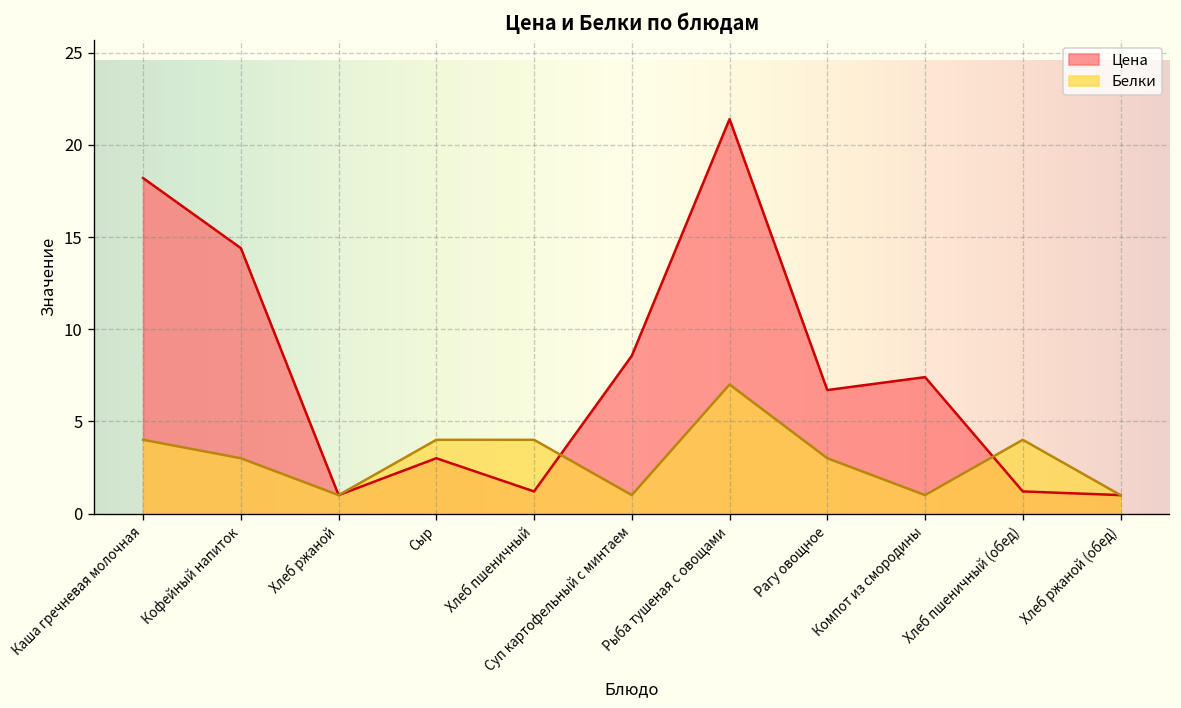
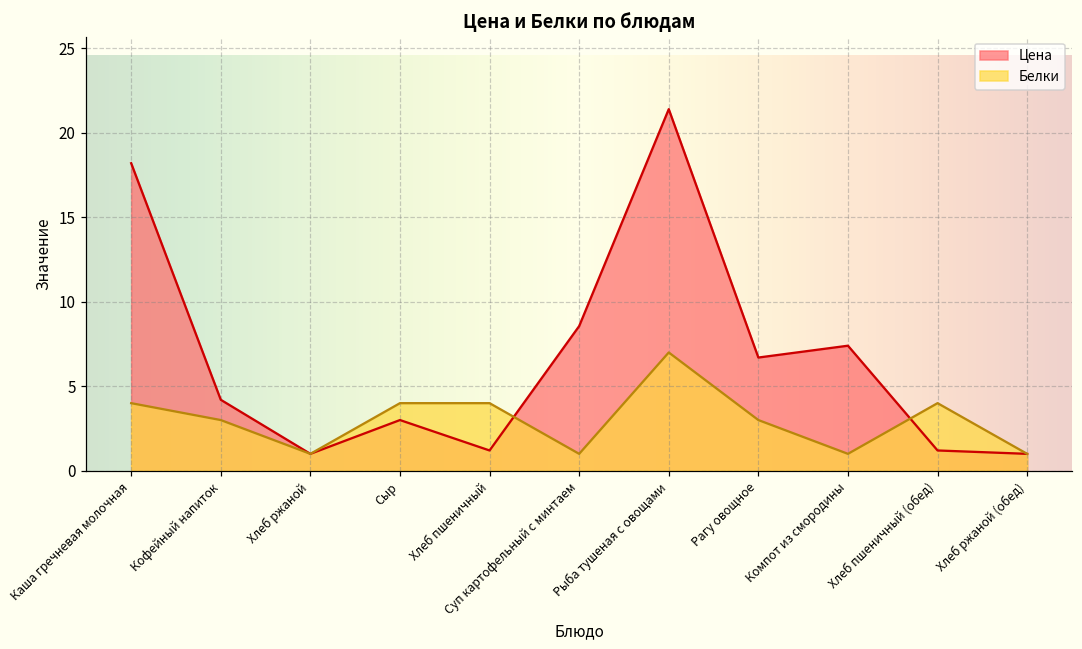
  {
    "Цена": {
      "Каша гречневая молочная": 18.2,
-     "Кофейный напиток": 14.4,
+     "Кофейный напиток": 4.2,
      "Сыр": 3.0,
      "Хлеб пшеничный": 1.2,
      "Суп картофельный с минтаем": 8.6,
      "Рыба тушеная с овощами": 21.4,
      "Рагу овощное": 6.7,
      "Компот из смородины": 7.4,
      "Хлеб пшеничный (обед)": 1.2
    },
    "Белки": {
      "Каша гречневая молочная": 4.0,
      "Кофейный напиток": 3.0,
      "Сыр": 4.0,
      "Хлеб пшеничный": 4.0,
      "Суп картофельный с минтаем": 1.0,
      "Рыба тушеная с овощами": 7.0,
      "Рагу овощное": 3.0,
      "Компот из смородины": 1.0,
      "Хлеб пшеничный (обед)": 4.0
    }
  }
